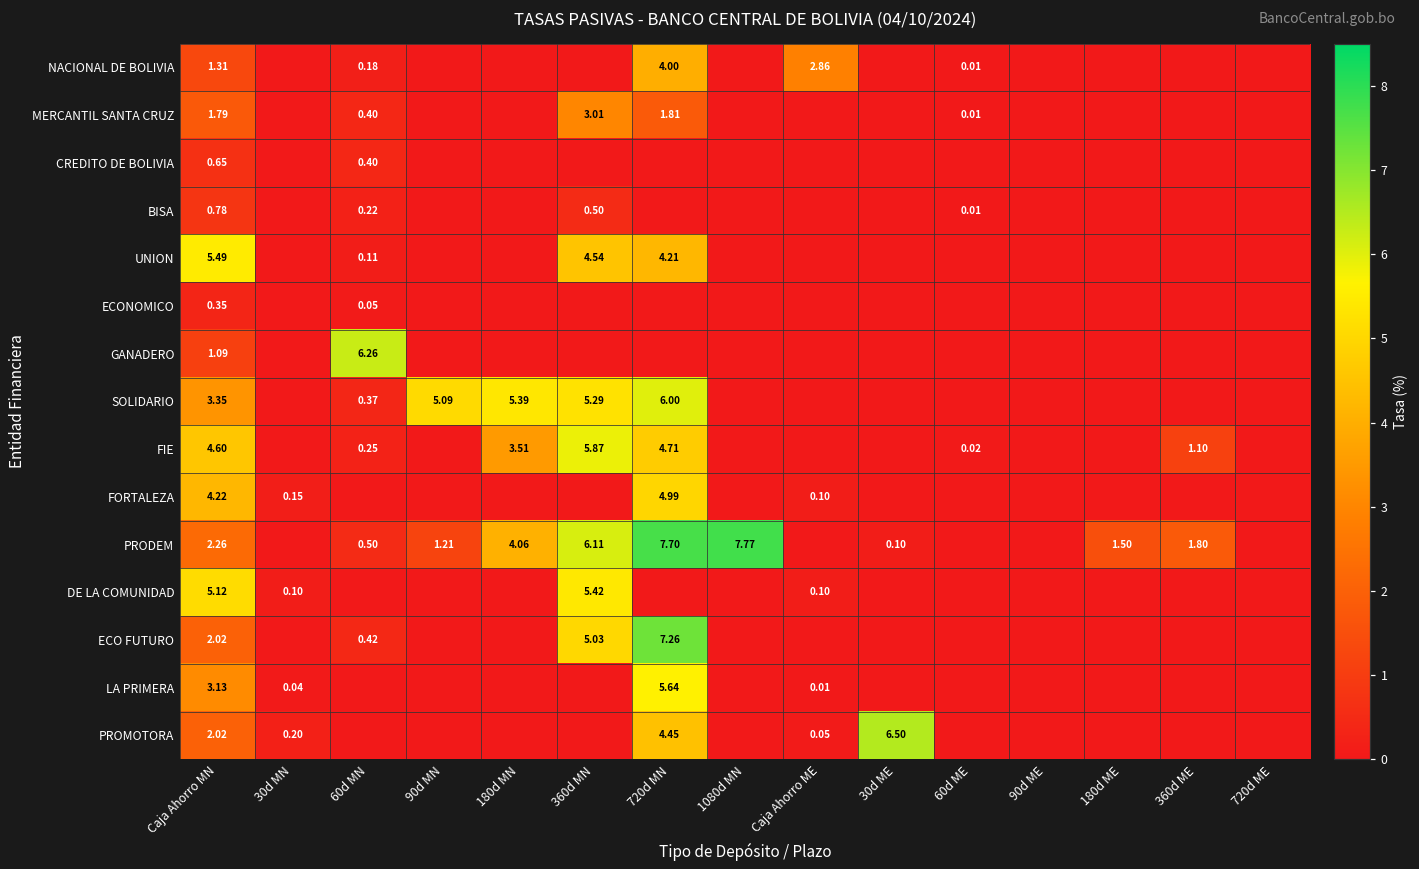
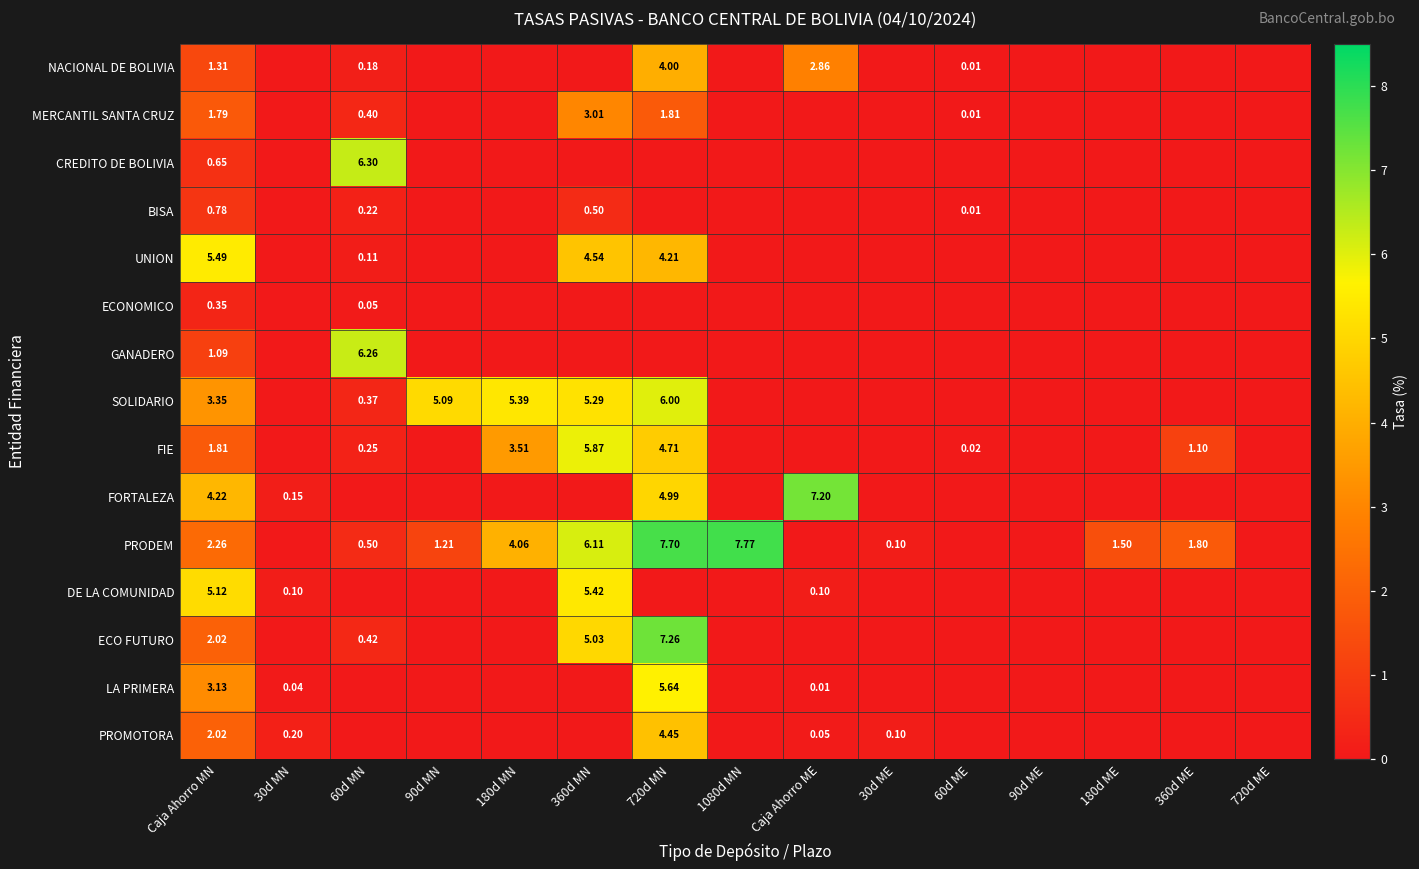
  {
    "NACIONAL DE BOLIVIA": {
      "Caja Ahorro MN": 1.31,
      "60d MN": 0.18,
      "720d MN": 4.00,
      "Caja Ahorro ME": 2.86,
      "60d ME": 0.01
    },
    "MERCANTIL SANTA CRUZ": {
      "Caja Ahorro MN": 1.79,
      "60d MN": 0.40,
      "360d MN": 3.01,
      "720d MN": 1.81,
      "60d ME": 0.01
    },
    "CREDITO DE BOLIVIA": {
      "Caja Ahorro MN": 0.65,
-     "60d MN": 0.40
+     "60d MN": 6.30
    },
    "BISA": {
      "Caja Ahorro MN": 0.78,
      "60d MN": 0.22,
      "360d MN": 0.50,
      "60d ME": 0.01
    },
    "UNION": {
      "Caja Ahorro MN": 5.49,
      "60d MN": 0.11,
      "360d MN": 4.54,
      "720d MN": 4.21
    },
    "ECONOMICO": {
      "Caja Ahorro MN": 0.35,
      "60d MN": 0.05
    },
    "GANADERO": {
      "Caja Ahorro MN": 1.09,
      "60d MN": 6.26
    },
    "SOLIDARIO": {
      "Caja Ahorro MN": 3.35,
      "60d MN": 0.37,
      "90d MN": 5.09,
      "180d MN": 5.39,
      "360d MN": 5.29,
      "720d MN": 6.00
    },
    "FIE": {
-     "Caja Ahorro MN": 4.60,
+     "Caja Ahorro MN": 1.81,
      "60d MN": 0.25,
      "180d MN": 3.51,
      "360d MN": 5.87,
      "720d MN": 4.71,
      "60d ME": 0.02,
      "360d ME": 1.10
    },
    "FORTALEZA": {
      "Caja Ahorro MN": 4.22,
      "30d MN": 0.15,
      "720d MN": 4.99,
-     "Caja Ahorro ME": 0.10
+     "Caja Ahorro ME": 7.20
    },
    "PRODEM": {
      "Caja Ahorro MN": 2.26,
      "60d MN": 0.50,
      "90d MN": 1.21,
      "180d MN": 4.06,
      "360d MN": 6.11,
      "720d MN": 7.70,
      "1080d MN": 7.77,
      "30d ME": 0.10,
      "180d ME": 1.50,
      "360d ME": 1.80
    },
    "DE LA COMUNIDAD": {
      "Caja Ahorro MN": 5.12,
      "30d MN": 0.10,
      "360d MN": 5.42,
      "Caja Ahorro ME": 0.10
    },
    "ECO FUTURO": {
      "Caja Ahorro MN": 2.02,
      "60d MN": 0.42,
      "360d MN": 5.03,
      "720d MN": 7.26
    },
    "LA PRIMERA": {
      "Caja Ahorro MN": 3.13,
      "30d MN": 0.04,
      "720d MN": 5.64,
      "Caja Ahorro ME": 0.01
    },
    "PROMOTORA": {
      "Caja Ahorro MN": 2.02,
      "30d MN": 0.20,
      "720d MN": 4.45,
      "Caja Ahorro ME": 0.05,
-     "30d ME": 6.50
+     "30d ME": 0.10
    }
  }
